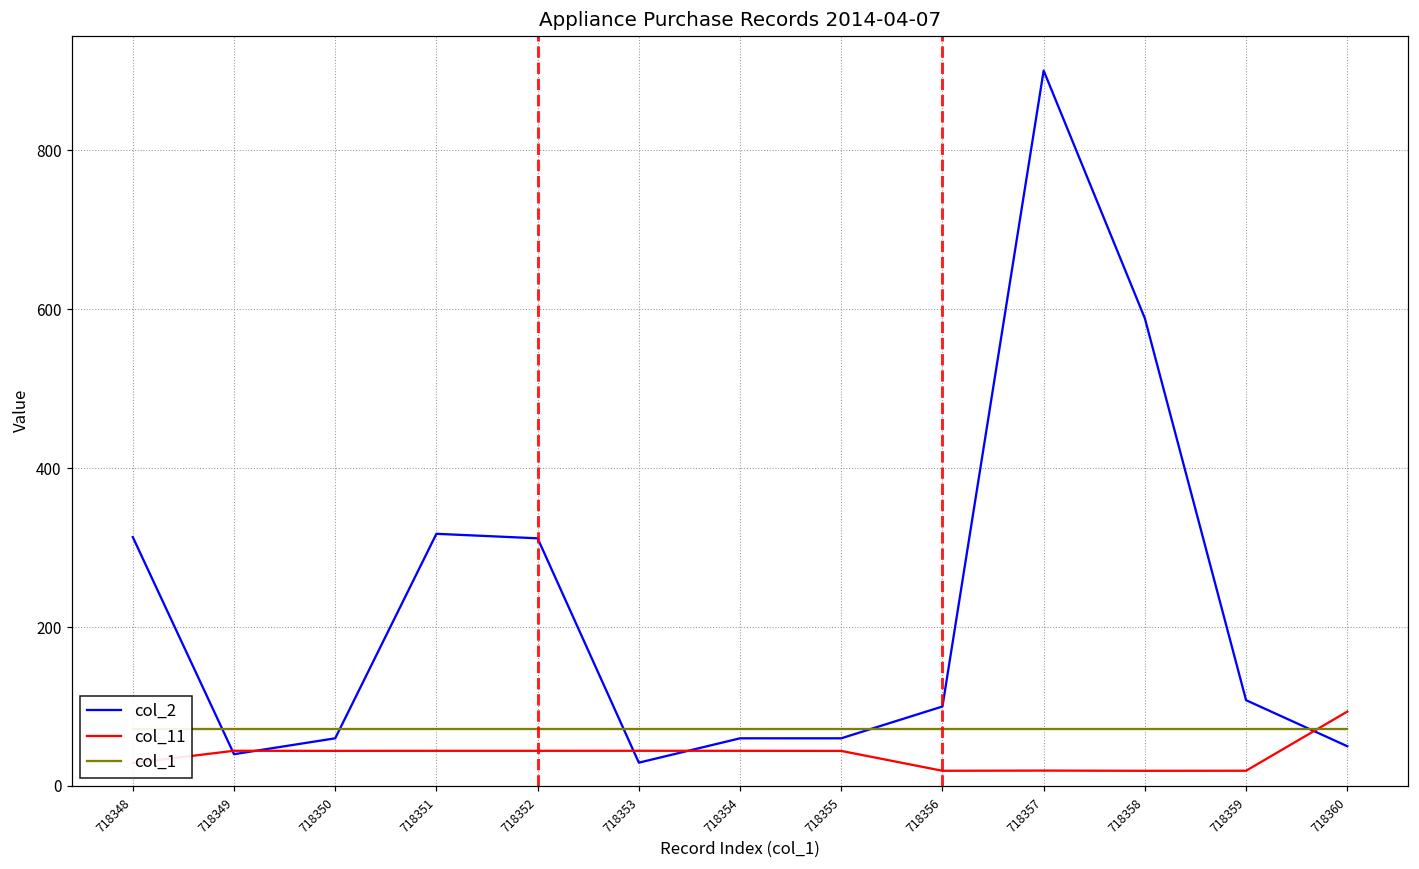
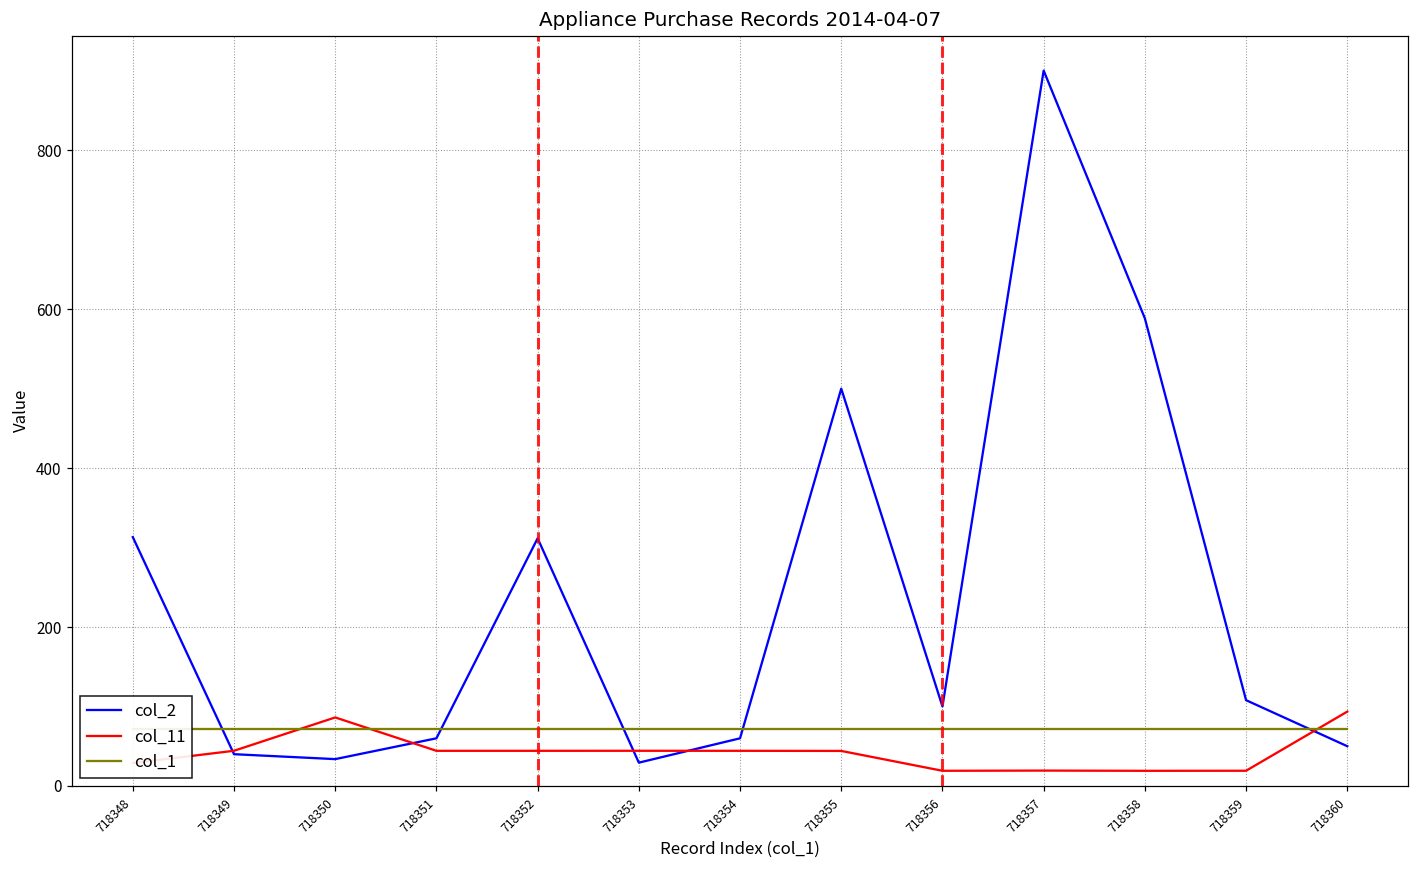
  {
    "col_2": {
      "718348": 310,
      "718349": 40,
-     "718350": 60,
-     "718351": 320,
+     "718350": 30,
+     "718351": 60,
      "718352": 310,
      "718353": 30,
      "718354": 60,
-     "718355": 60,
+     "718355": 500,
      "718356": 100,
      "718357": 900,
      "718358": 590,
      "718359": 110,
      "718360": 50
    },
    "col_11": {
      "718349": 40,
-     "718350": 40,
+     "718350": 90,
      "718351": 40,
      "718352": 40,
      "718353": 40,
      "718354": 40,
      "718355": 40,
      "718356": 20,
      "718357": 20,
      "718358": 20,
      "718359": 20,
      "718360": 90
    },
    "col_1": {
      "718349": 70,
      "718350": 70,
      "718351": 70,
      "718352": 70,
      "718353": 70,
      "718354": 70,
      "718355": 70,
      "718356": 70,
      "718357": 70,
      "718358": 70,
      "718359": 70,
      "718360": 70
    }
  }
